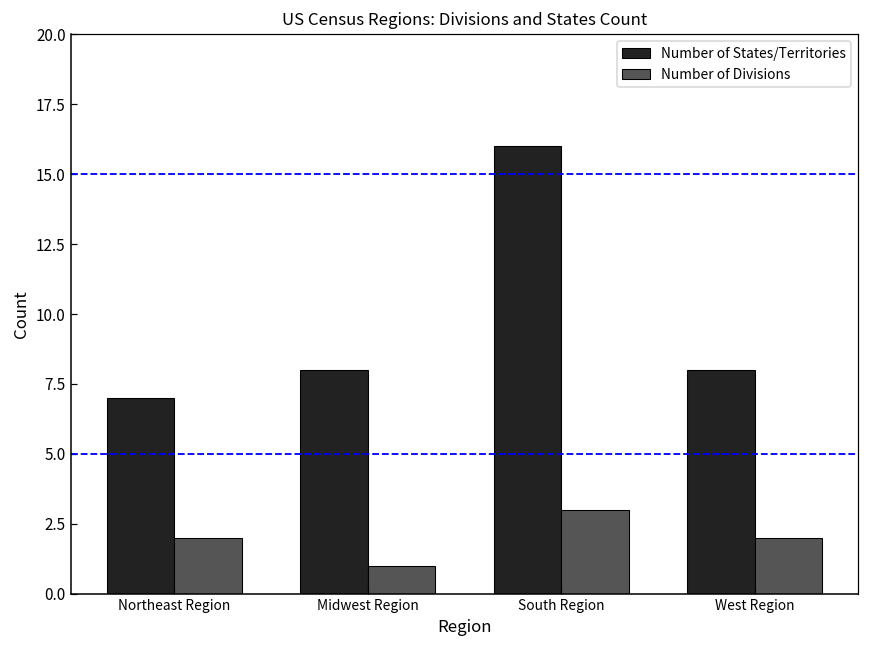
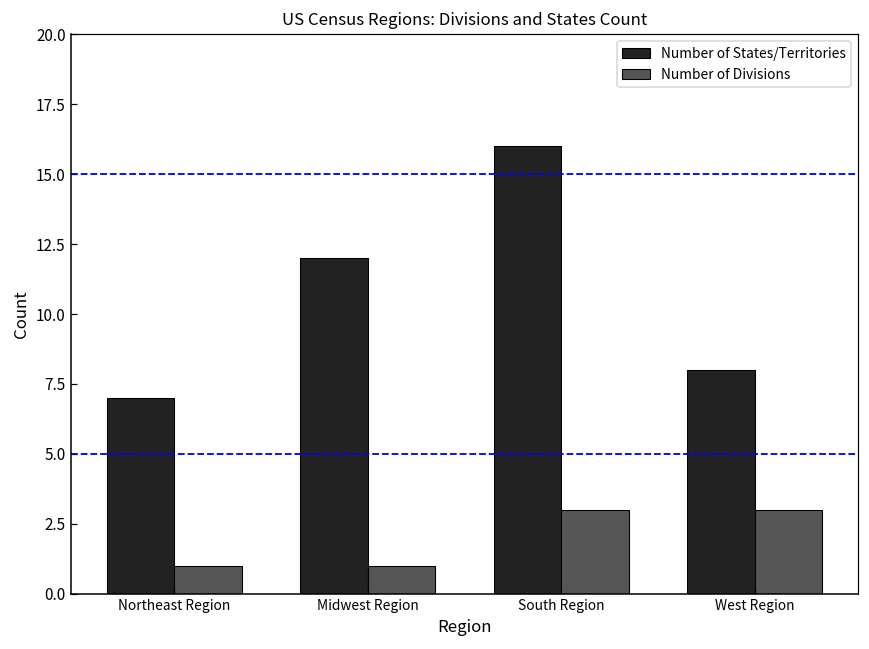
  {
    "Number of States/Territories": {
      "Northeast Region": 7,
-     "Midwest Region": 8,
+     "Midwest Region": 12,
      "South Region": 16,
      "West Region": 8
    },
    "Number of Divisions": {
-     "Northeast Region": 2,
+     "Northeast Region": 1,
      "Midwest Region": 1,
      "South Region": 3,
-     "West Region": 2
+     "West Region": 3
    }
  }
